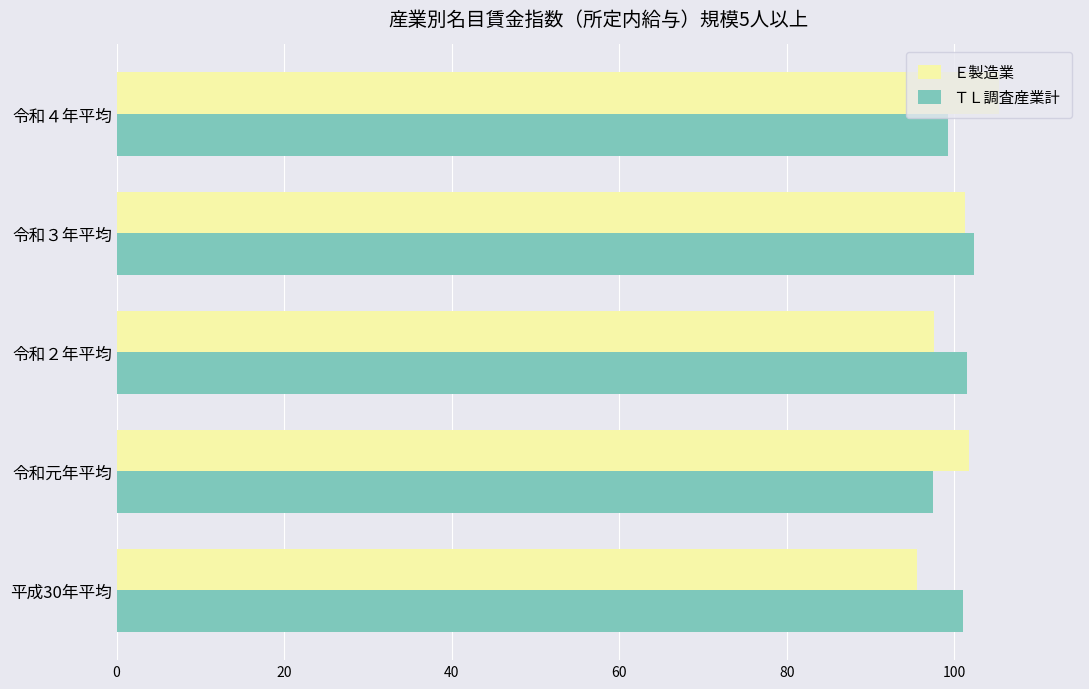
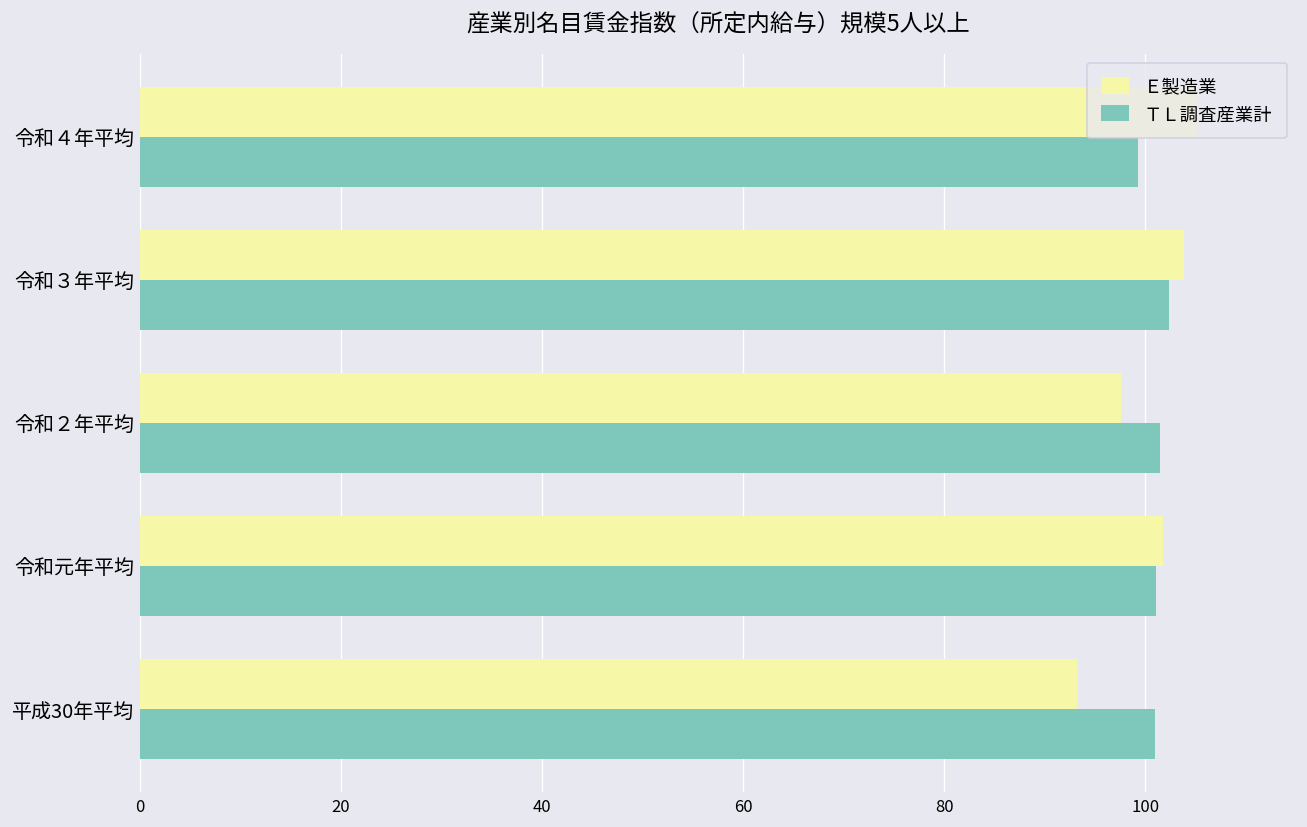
  {
    "Ｅ製造業": {
-     "令和３年平均": 101,
+     "令和３年平均": 104,
      "令和２年平均": 98,
      "令和元年平均": 102,
-     "平成30年平均": 96
+     "平成30年平均": 93
    },
    "ＴＬ調査産業計": {
      "令和４年平均": 99,
      "令和３年平均": 102,
      "令和２年平均": 102,
-     "令和元年平均": 97,
+     "令和元年平均": 101,
      "平成30年平均": 101
    }
  }
